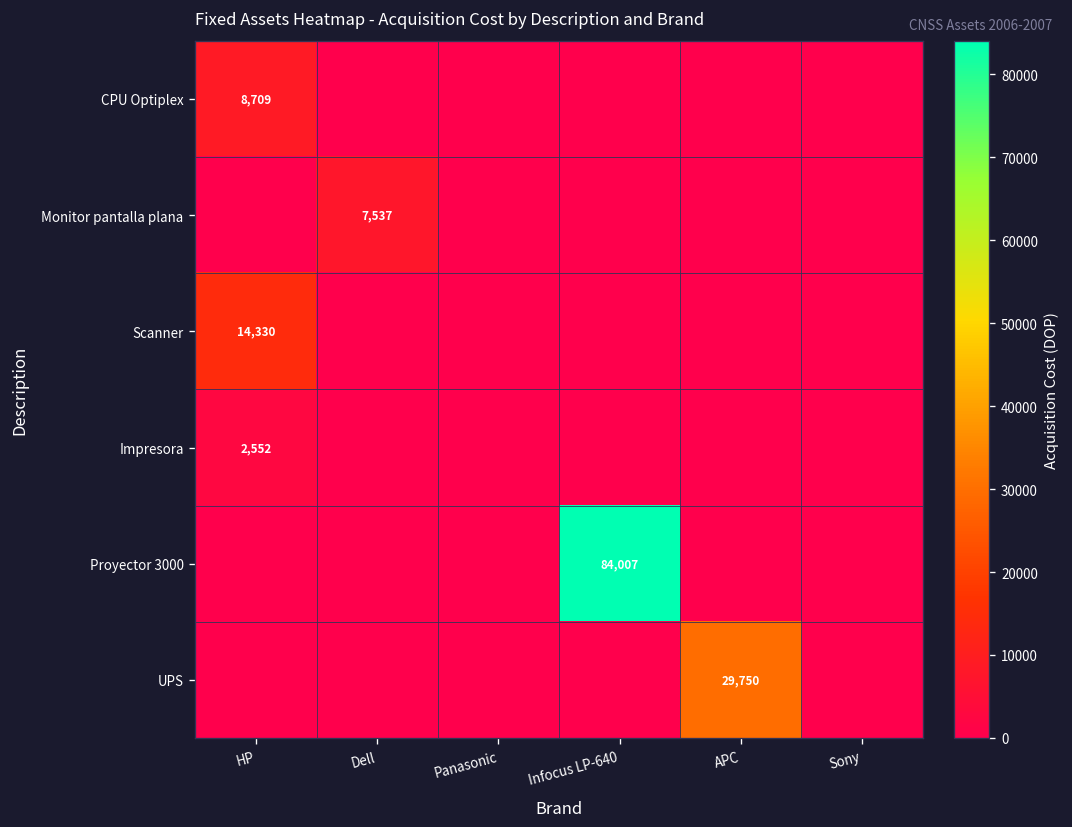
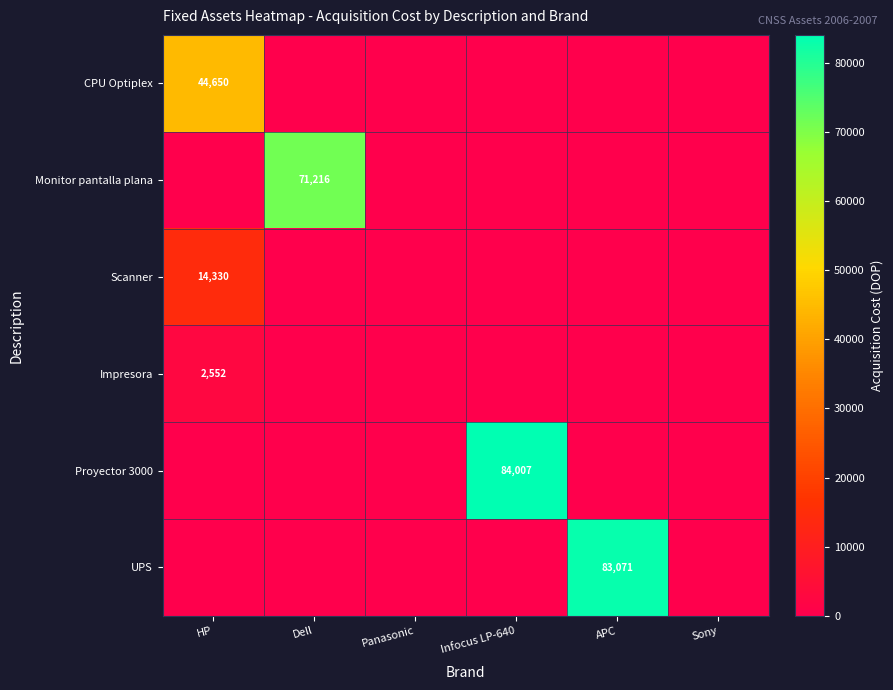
  {
    "CPU Optiplex": {
-     "HP": "8,709"
+     "HP": "44,650"
    },
    "Monitor pantalla plana": {
-     "Dell": "7,537"
+     "Dell": "71,216"
    },
    "Scanner": {
      "HP": "14,330"
    },
    "Impresora": {
      "HP": "2,552"
    },
    "Proyector 3000": {
      "Infocus LP-640": "84,007"
    },
    "UPS": {
-     "APC": "29,750"
+     "APC": "83,071"
    }
  }
